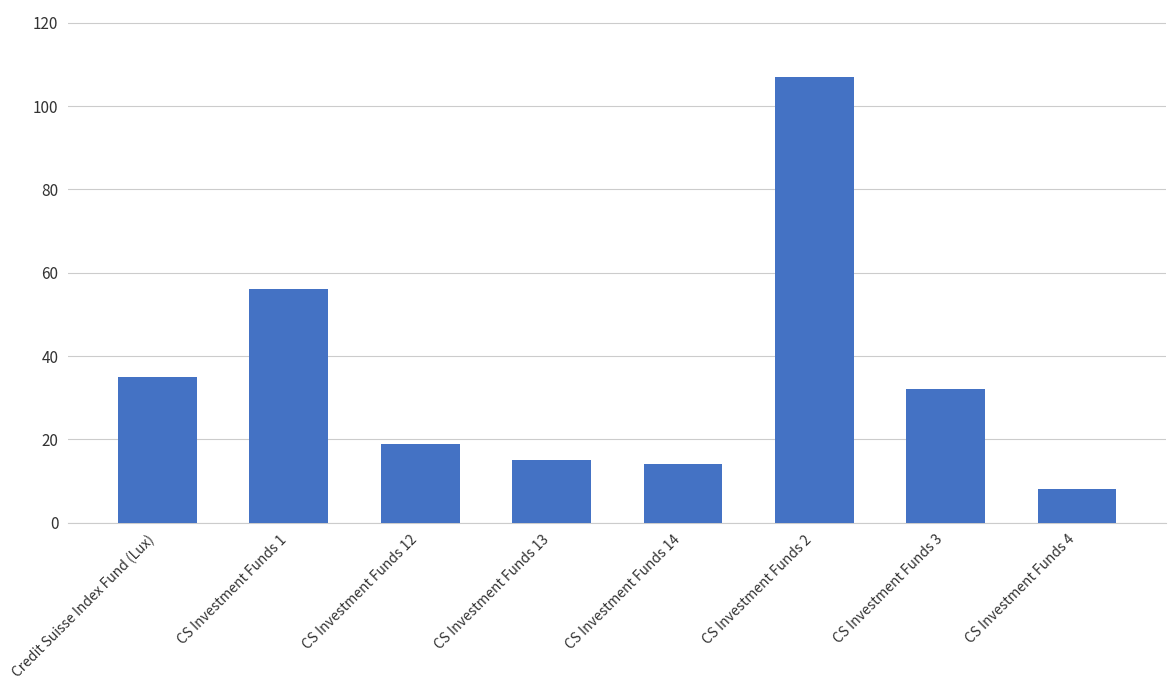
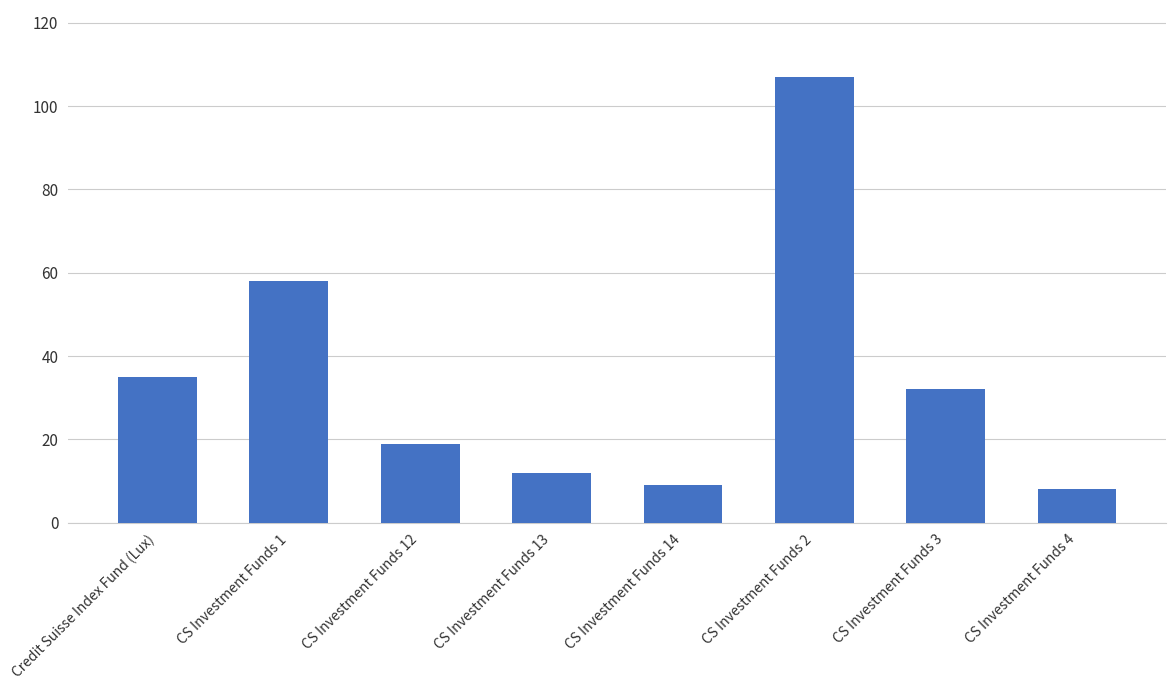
  {
    "Credit Suisse Index Fund (Lux)": 35,
-   "CS Investment Funds 1": 56,
+   "CS Investment Funds 1": 58,
    "CS Investment Funds 12": 19,
-   "CS Investment Funds 13": 15,
-   "CS Investment Funds 14": 14,
+   "CS Investment Funds 13": 12,
+   "CS Investment Funds 14": 9,
    "CS Investment Funds 2": 107,
    "CS Investment Funds 3": 32,
    "CS Investment Funds 4": 8
  }
